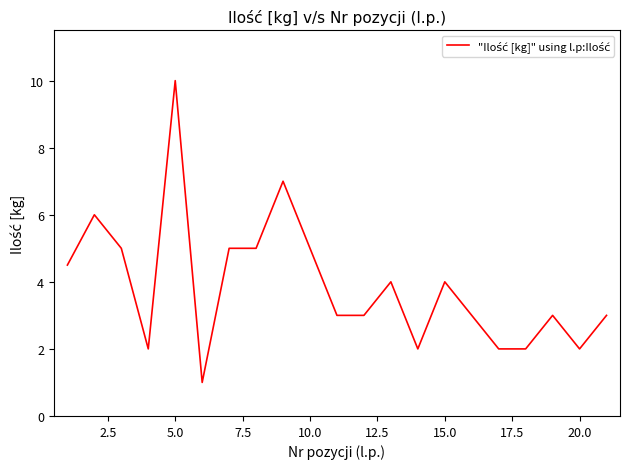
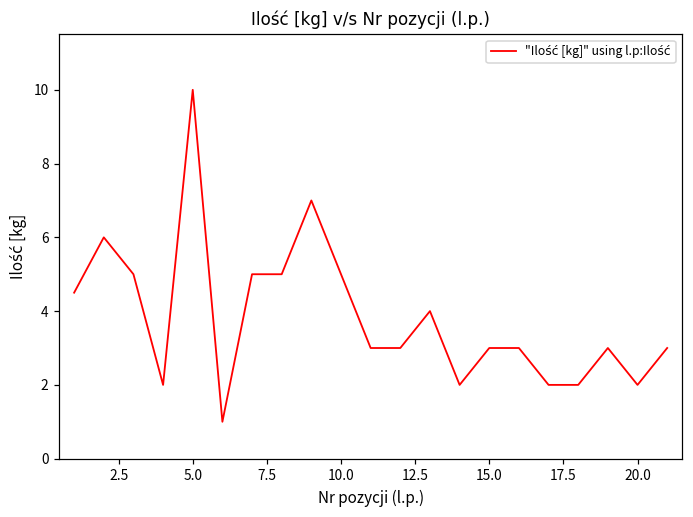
  {
    "5.0": 10,
    "10.0": 5,
-   "15.0": 4,
+   "15.0": 3,
    "20.0": 2
  }
